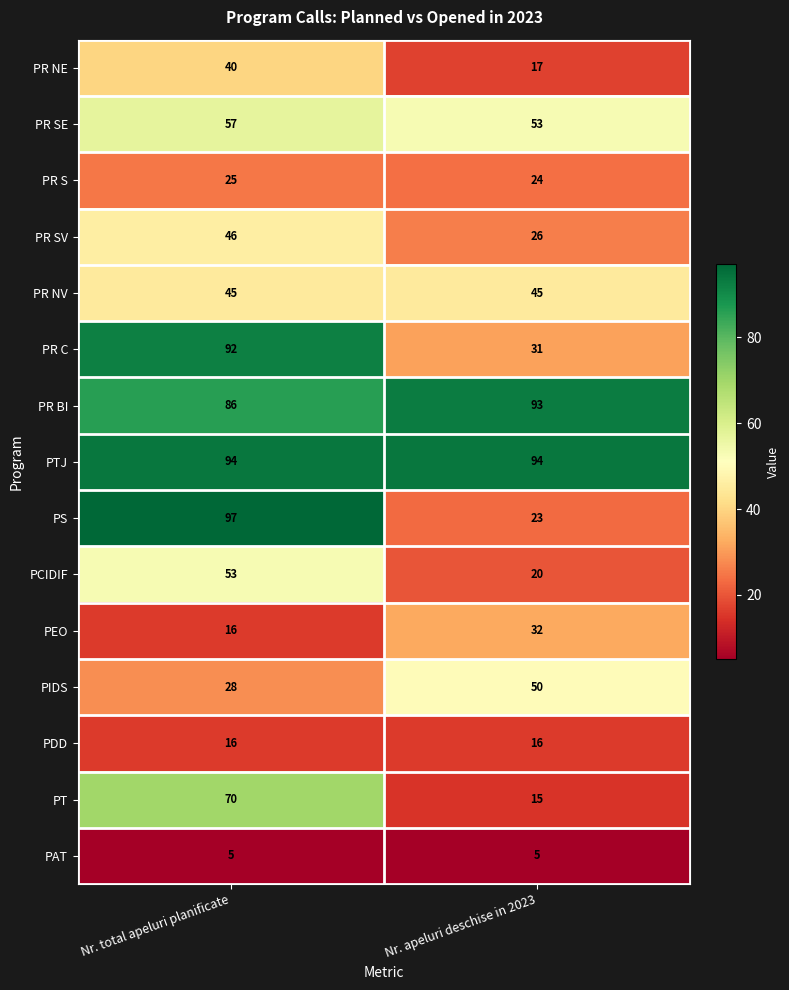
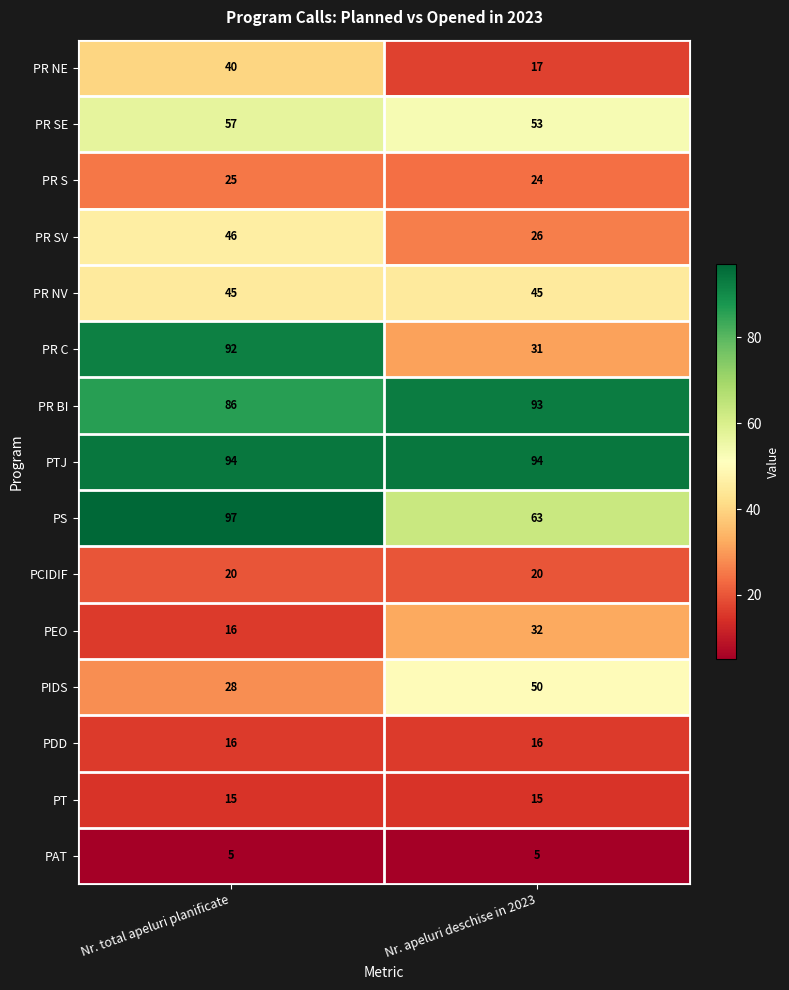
  {
    "PR NE": {
      "Nr. total apeluri planificate": 40,
      "Nr. apeluri deschise in 2023": 17
    },
    "PR SE": {
      "Nr. total apeluri planificate": 57,
      "Nr. apeluri deschise in 2023": 53
    },
    "PR S": {
      "Nr. total apeluri planificate": 25,
      "Nr. apeluri deschise in 2023": 24
    },
    "PR SV": {
      "Nr. total apeluri planificate": 46,
      "Nr. apeluri deschise in 2023": 26
    },
    "PR NV": {
      "Nr. total apeluri planificate": 45,
      "Nr. apeluri deschise in 2023": 45
    },
    "PR C": {
      "Nr. total apeluri planificate": 92,
      "Nr. apeluri deschise in 2023": 31
    },
    "PR BI": {
      "Nr. total apeluri planificate": 86,
      "Nr. apeluri deschise in 2023": 93
    },
    "PTJ": {
      "Nr. total apeluri planificate": 94,
      "Nr. apeluri deschise in 2023": 94
    },
    "PS": {
      "Nr. total apeluri planificate": 97,
-     "Nr. apeluri deschise in 2023": 23
+     "Nr. apeluri deschise in 2023": 63
    },
    "PCIDIF": {
-     "Nr. total apeluri planificate": 53,
+     "Nr. total apeluri planificate": 20,
      "Nr. apeluri deschise in 2023": 20
    },
    "PEO": {
      "Nr. total apeluri planificate": 16,
      "Nr. apeluri deschise in 2023": 32
    },
    "PIDS": {
      "Nr. total apeluri planificate": 28,
      "Nr. apeluri deschise in 2023": 50
    },
    "PDD": {
      "Nr. total apeluri planificate": 16,
      "Nr. apeluri deschise in 2023": 16
    },
    "PT": {
-     "Nr. total apeluri planificate": 70,
+     "Nr. total apeluri planificate": 15,
      "Nr. apeluri deschise in 2023": 15
    },
    "PAT": {
      "Nr. total apeluri planificate": 5,
      "Nr. apeluri deschise in 2023": 5
    }
  }
